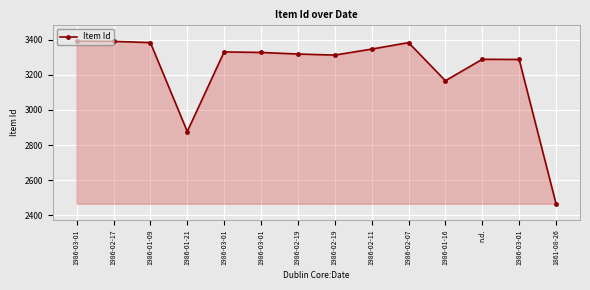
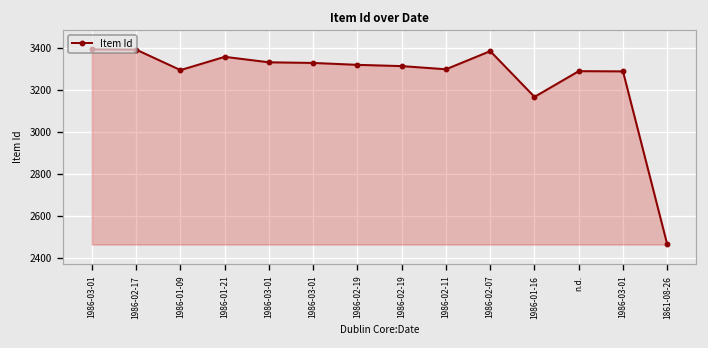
  {
-   "1986-01-09": 3380,
-   "1986-01-21": 2880,
-   "1986-02-11": 3350,
+   "1986-01-09": 3290,
+   "1986-01-21": 3360,
+   "1986-02-11": 3300,
    "1986-02-07": 3380,
    "1986-01-16": 3170,
    "n.d.": 3290,
    "1861-08-26": 2470
  }
